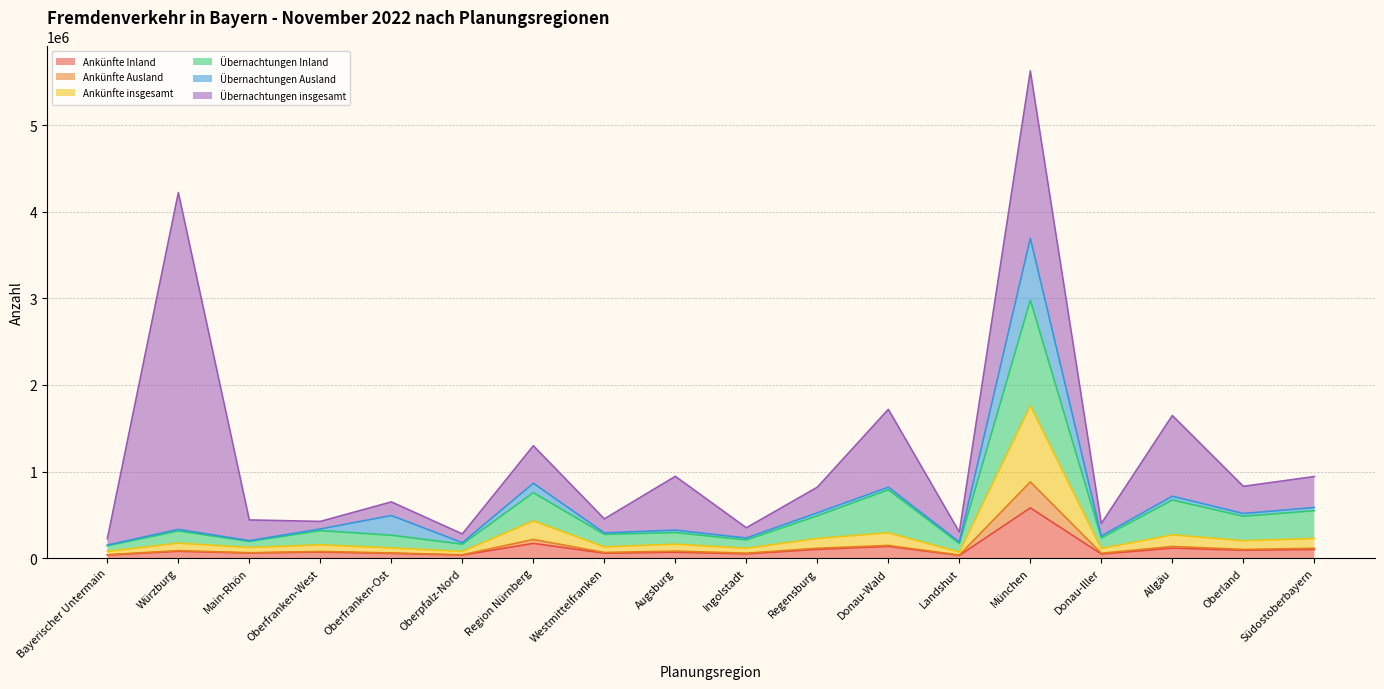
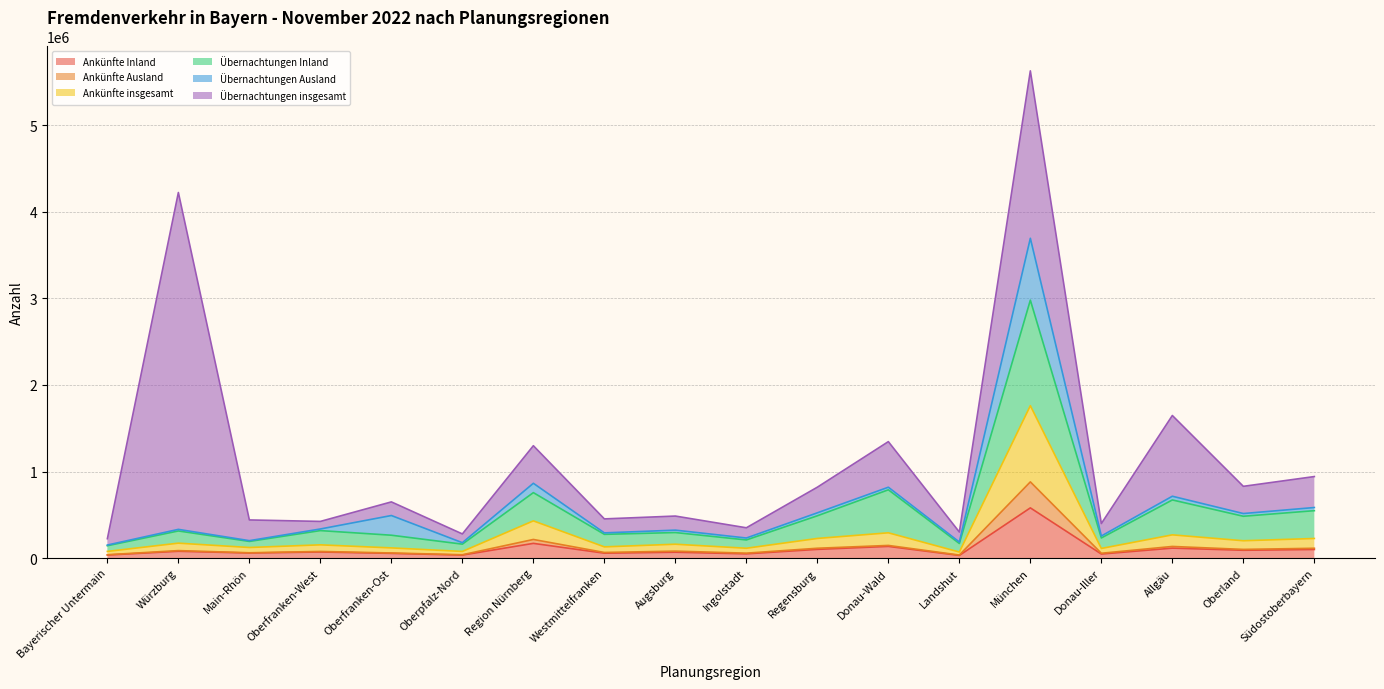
  {
    "Ankünfte insgesamt": {
      "Bayerischer Untermain": 0,
      "Würzburg": 100000,
      "Main-Rhön": 100000,
      "Oberfranken-West": 100000,
      "Oberfranken-Ost": 100000,
      "Oberpfalz-Nord": 0,
      "Region Nürnberg": 200000,
      "Westmittelfranken": 100000,
      "Augsburg": 100000,
      "Ingolstadt": 100000,
      "Regensburg": 100000,
      "Donau-Wald": 100000,
      "Landshut": 0,
      "München": 900000,
      "Donau-Iller": 100000,
      "Allgäu": 100000,
      "Oberland": 100000,
      "Südostoberbayern": 100000
    },
    "Übernachtungen Inland": {
      "Oberfranken-Ost": 100000,
      "Region Nürnberg": 300000,
      "Regensburg": 300000,
      "Donau-Wald": 500000,
      "München": 1200000,
      "Allgäu": 400000,
      "Oberland": 300000,
      "Südostoberbayern": 300000
    },
    "Übernachtungen Ausland": {
      "Oberfranken-Ost": 200000,
      "Region Nürnberg": 100000,
      "Regensburg": 0,
      "Donau-Wald": 0,
      "München": 700000,
      "Allgäu": 0,
      "Oberland": 0,
      "Südostoberbayern": 0
    },
    "Übernachtungen insgesamt": {
      "Bayerischer Untermain": 100000,
      "Würzburg": 3900000,
      "Main-Rhön": 200000,
      "Oberfranken-West": 100000,
      "Oberfranken-Ost": 200000,
      "Oberpfalz-Nord": 100000,
      "Region Nürnberg": 400000,
      "Westmittelfranken": 200000,
-     "Augsburg": 600000,
+     "Augsburg": 200000,
      "Ingolstadt": 100000,
      "Regensburg": 300000,
-     "Donau-Wald": 900000,
+     "Donau-Wald": 500000,
      "Landshut": 100000,
      "München": 1900000,
      "Donau-Iller": 100000,
      "Allgäu": 900000,
      "Oberland": 300000,
      "Südostoberbayern": 400000
    }
  }
